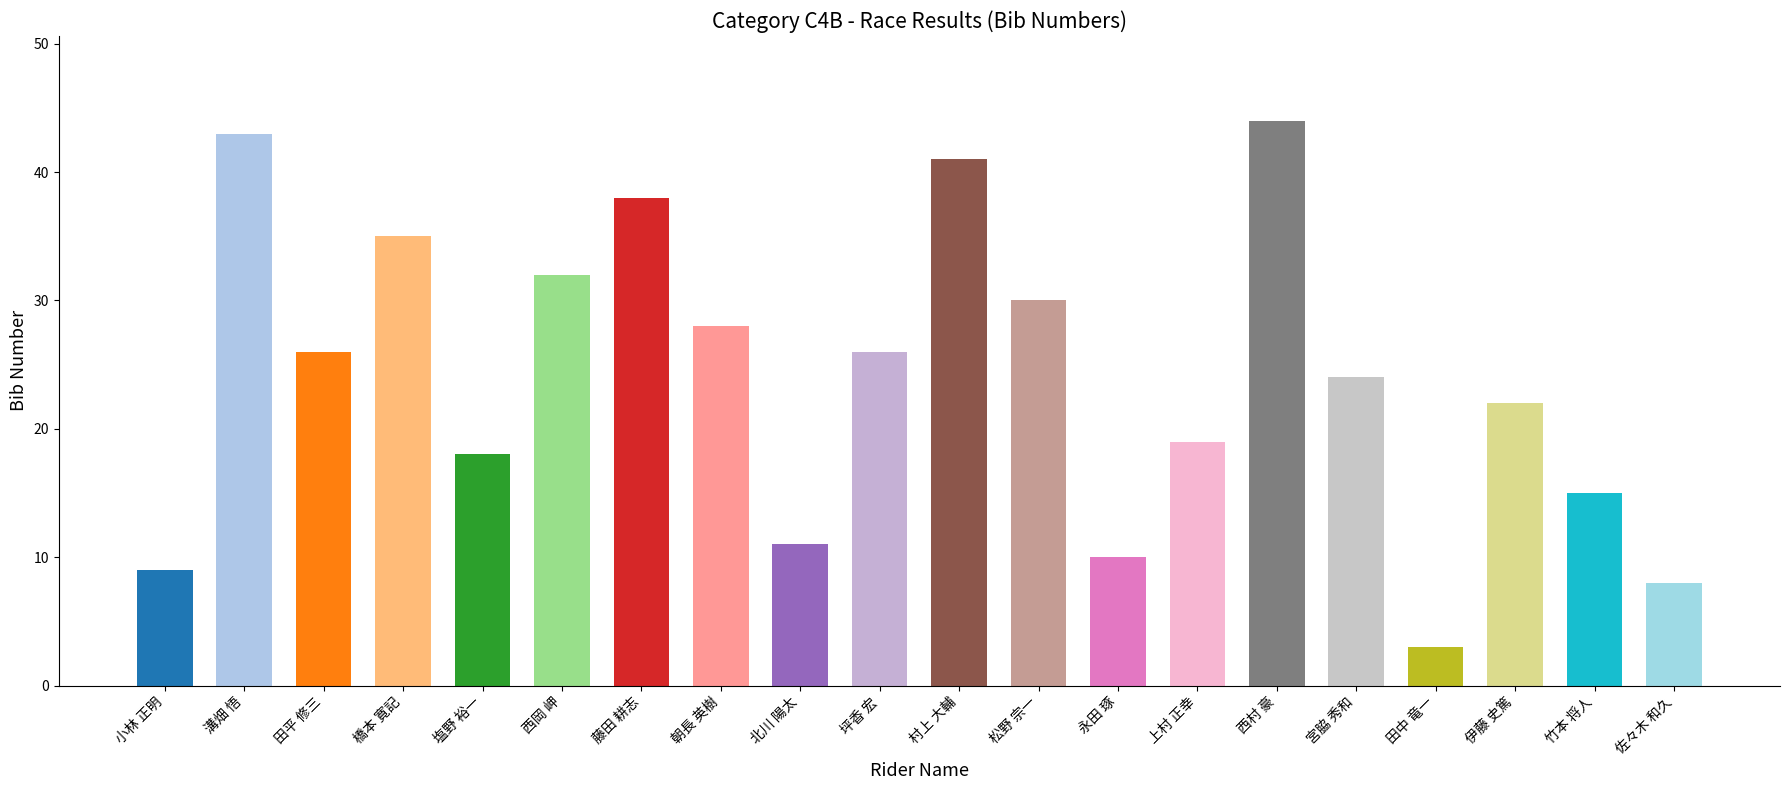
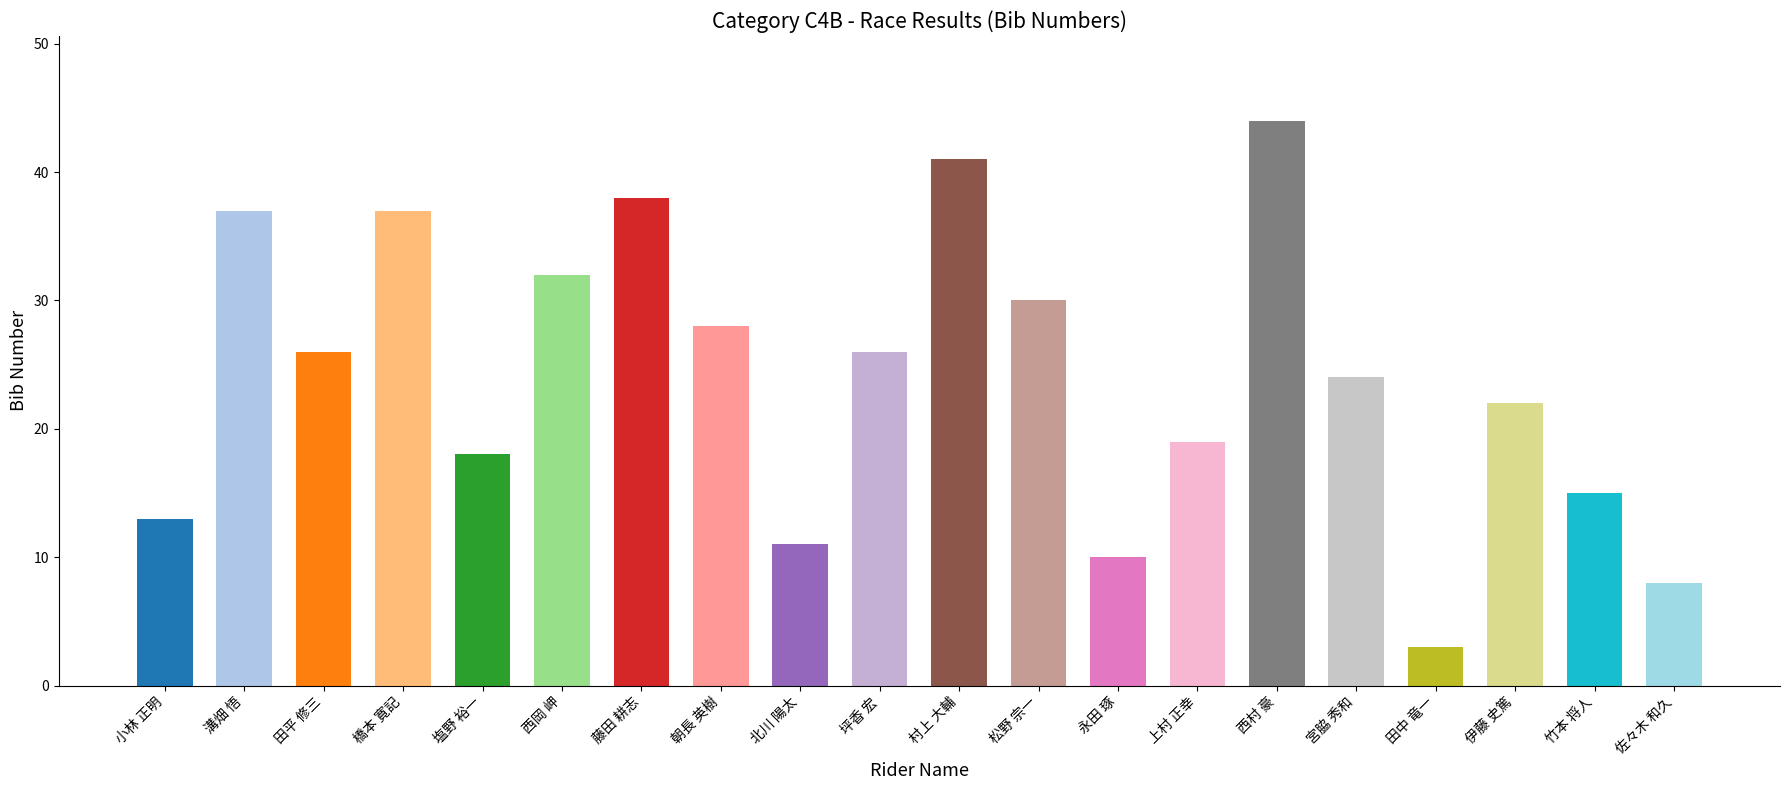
  {
-   "小林 正明": 9,
-   "溝畑 悟": 43,
+   "小林 正明": 13,
+   "溝畑 悟": 37,
    "田平 修三": 26,
-   "橋本 寛記": 35,
+   "橋本 寛記": 37,
    "塩野 裕一": 18,
    "西岡 岬": 32,
    "藤田 耕志": 38,
    "朝長 英樹": 28,
    "北川 陽太": 11,
    "坪香 宏": 26,
    "村上 大輔": 41,
    "松野 宗一": 30,
    "永田 琢": 10,
    "上村 正幸": 19,
    "西村 豪": 44,
    "宮脇 秀和": 24,
    "田中 竜一": 3,
    "伊藤 史篤": 22,
    "竹本 将人": 15,
    "佐々木 和久": 8
  }
